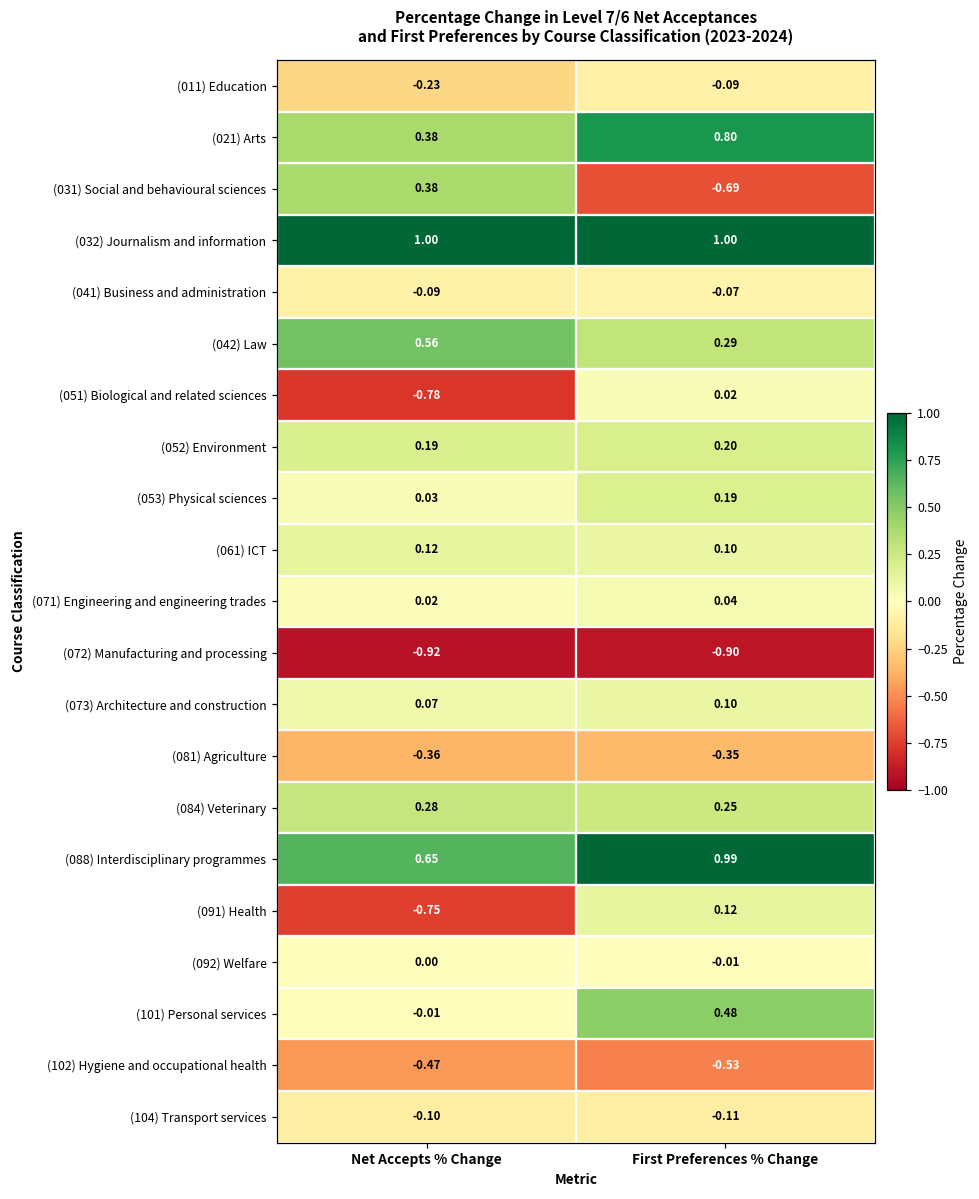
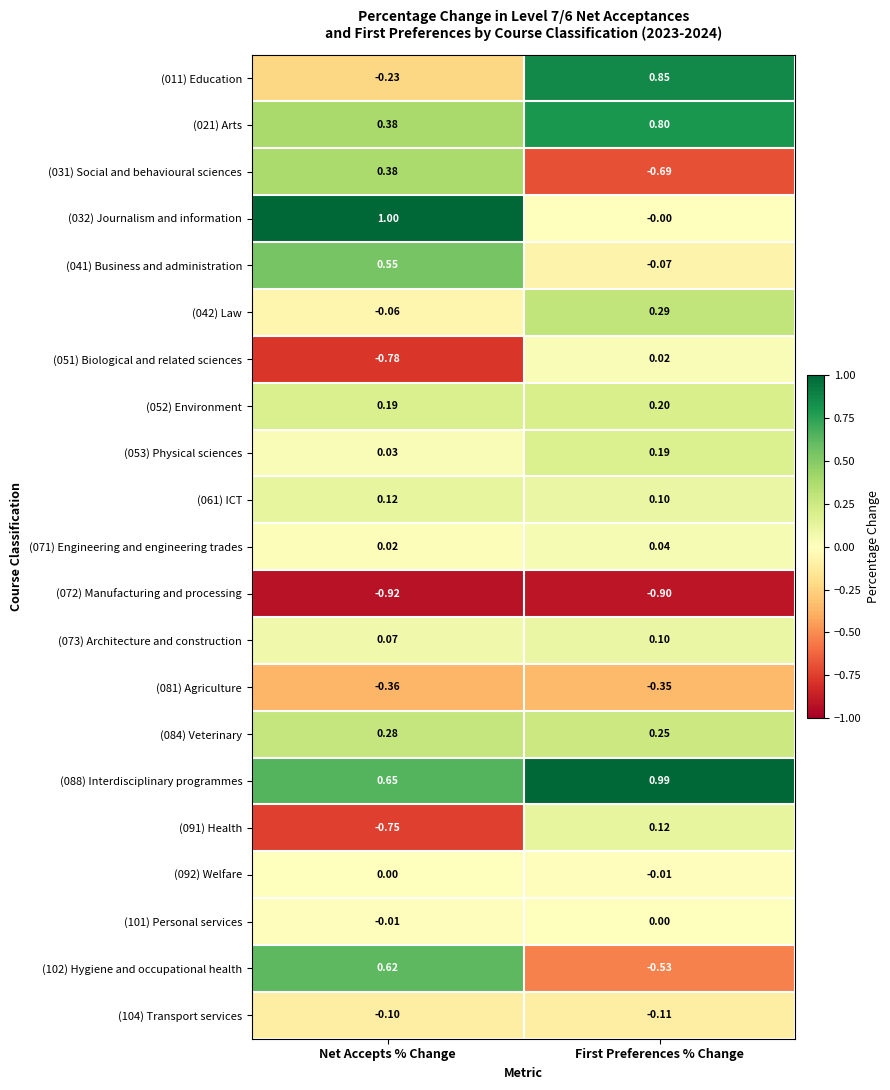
  {
    "(011) Education": {
      "Net Accepts % Change": -0.23,
-     "First Preferences % Change": -0.09
+     "First Preferences % Change": 0.85
    },
    "(021) Arts": {
      "Net Accepts % Change": 0.38,
      "First Preferences % Change": 0.80
    },
    "(031) Social and behavioural sciences": {
      "Net Accepts % Change": 0.38,
      "First Preferences % Change": -0.69
    },
    "(032) Journalism and information": {
      "Net Accepts % Change": 1.00,
-     "First Preferences % Change": 1.00
+     "First Preferences % Change": -0.00
    },
    "(041) Business and administration": {
-     "Net Accepts % Change": -0.09,
+     "Net Accepts % Change": 0.55,
      "First Preferences % Change": -0.07
    },
    "(042) Law": {
-     "Net Accepts % Change": 0.56,
+     "Net Accepts % Change": -0.06,
      "First Preferences % Change": 0.29
    },
    "(051) Biological and related sciences": {
      "Net Accepts % Change": -0.78,
      "First Preferences % Change": 0.02
    },
    "(052) Environment": {
      "Net Accepts % Change": 0.19,
      "First Preferences % Change": 0.20
    },
    "(053) Physical sciences": {
      "Net Accepts % Change": 0.03,
      "First Preferences % Change": 0.19
    },
    "(061) ICT": {
      "Net Accepts % Change": 0.12,
      "First Preferences % Change": 0.10
    },
    "(071) Engineering and engineering trades": {
      "Net Accepts % Change": 0.02,
      "First Preferences % Change": 0.04
    },
    "(072) Manufacturing and processing": {
      "Net Accepts % Change": -0.92,
      "First Preferences % Change": -0.90
    },
    "(073) Architecture and construction": {
      "Net Accepts % Change": 0.07,
      "First Preferences % Change": 0.10
    },
    "(081) Agriculture": {
      "Net Accepts % Change": -0.36,
      "First Preferences % Change": -0.35
    },
    "(084) Veterinary": {
      "Net Accepts % Change": 0.28,
      "First Preferences % Change": 0.25
    },
    "(088) Interdisciplinary programmes": {
      "Net Accepts % Change": 0.65,
      "First Preferences % Change": 0.99
    },
    "(091) Health": {
      "Net Accepts % Change": -0.75,
      "First Preferences % Change": 0.12
    },
    "(092) Welfare": {
      "Net Accepts % Change": 0.00,
      "First Preferences % Change": -0.01
    },
    "(101) Personal services": {
      "Net Accepts % Change": -0.01,
-     "First Preferences % Change": 0.48
+     "First Preferences % Change": 0.00
    },
    "(102) Hygiene and occupational health": {
-     "Net Accepts % Change": -0.47,
+     "Net Accepts % Change": 0.62,
      "First Preferences % Change": -0.53
    },
    "(104) Transport services": {
      "Net Accepts % Change": -0.10,
      "First Preferences % Change": -0.11
    }
  }
